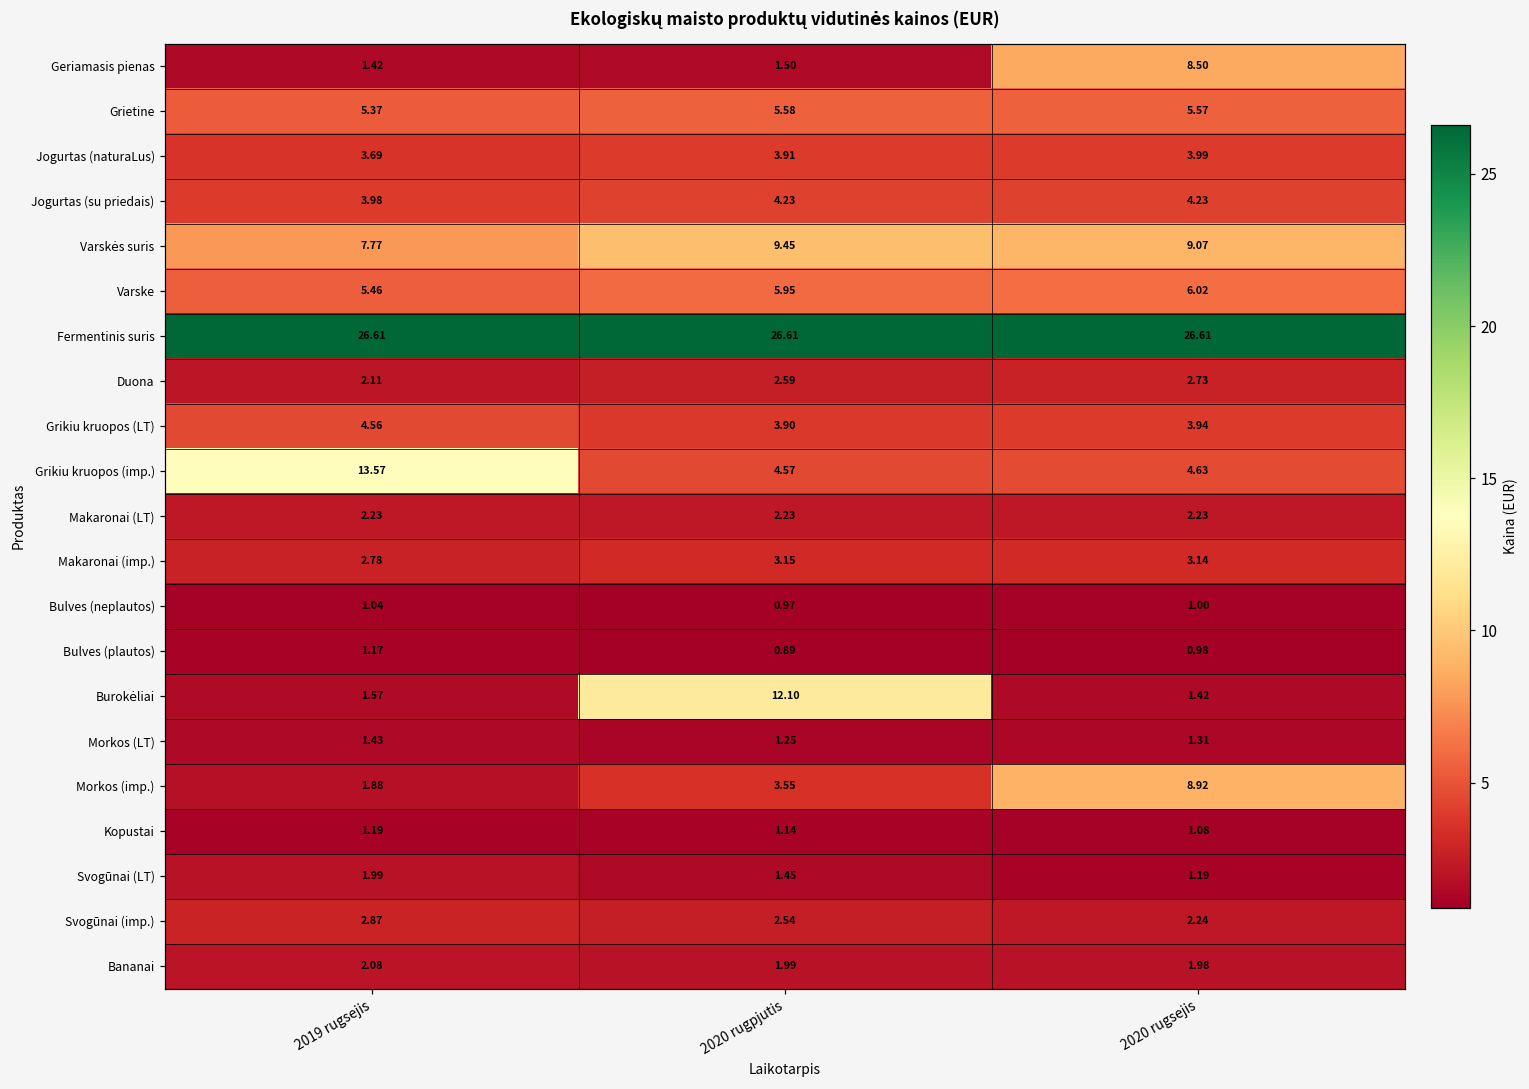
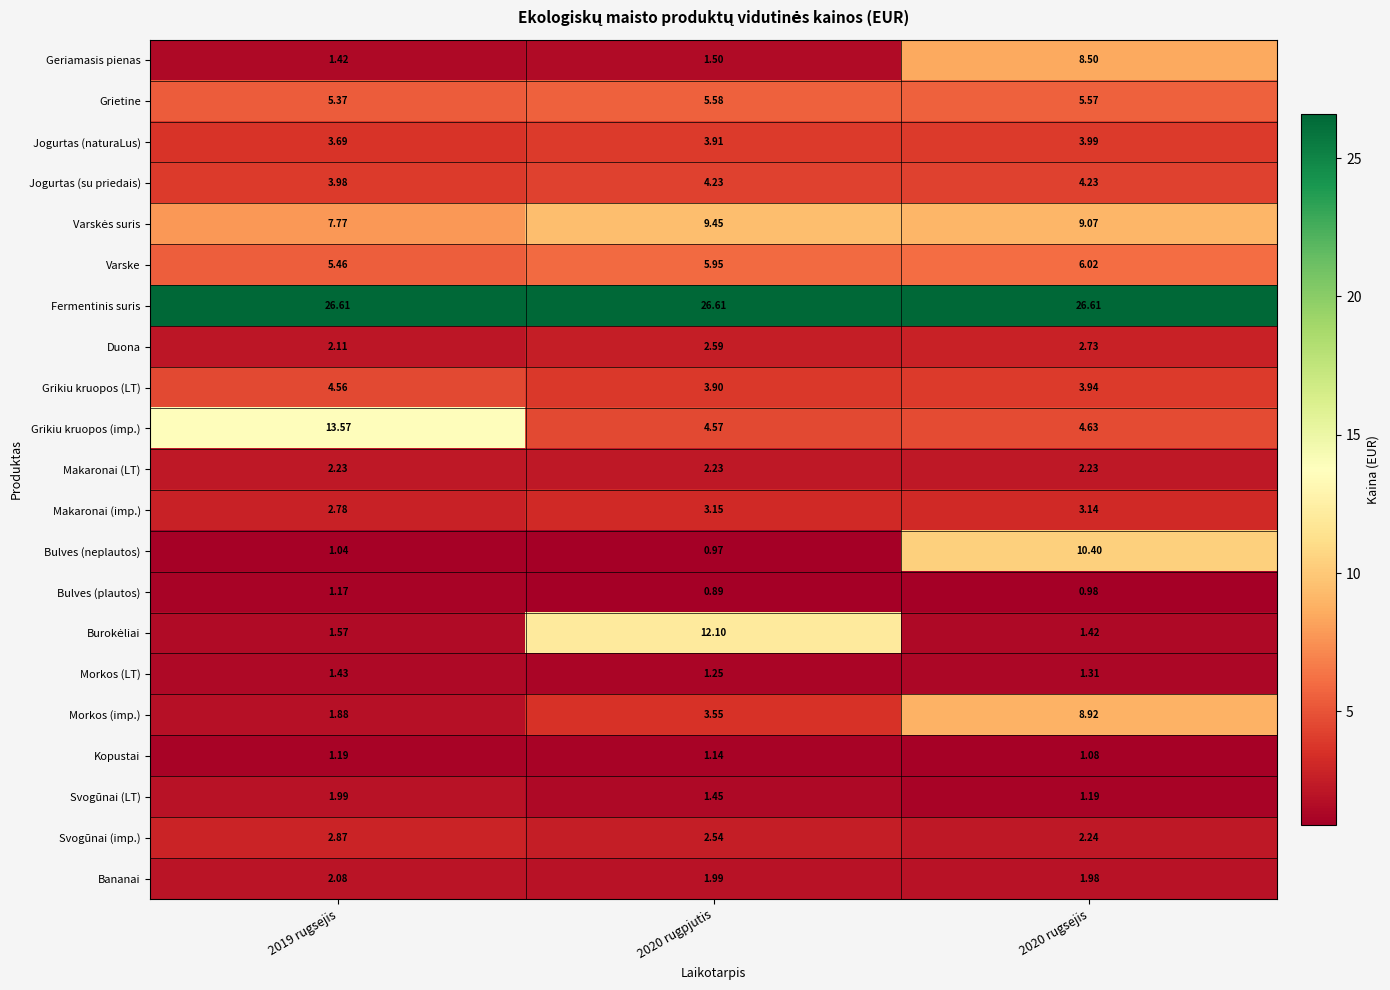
  {
    "Geriamasis pienas": {
      "2019 rugsejis": 1.42,
      "2020 rugpjutis": 1.50,
      "2020 rugsejis": 8.50
    },
    "Grietine": {
      "2019 rugsejis": 5.37,
      "2020 rugpjutis": 5.58,
      "2020 rugsejis": 5.57
    },
    "Jogurtas (naturaLus)": {
      "2019 rugsejis": 3.69,
      "2020 rugpjutis": 3.91,
      "2020 rugsejis": 3.99
    },
    "Jogurtas (su priedais)": {
      "2019 rugsejis": 3.98,
      "2020 rugpjutis": 4.23,
      "2020 rugsejis": 4.23
    },
    "Varskės suris": {
      "2019 rugsejis": 7.77,
      "2020 rugpjutis": 9.45,
      "2020 rugsejis": 9.07
    },
    "Varske": {
      "2019 rugsejis": 5.46,
      "2020 rugpjutis": 5.95,
      "2020 rugsejis": 6.02
    },
    "Fermentinis suris": {
      "2019 rugsejis": 26.61,
      "2020 rugpjutis": 26.61,
      "2020 rugsejis": 26.61
    },
    "Duona": {
      "2019 rugsejis": 2.11,
      "2020 rugpjutis": 2.59,
      "2020 rugsejis": 2.73
    },
    "Grikiu kruopos (LT)": {
      "2019 rugsejis": 4.56,
      "2020 rugpjutis": 3.90,
      "2020 rugsejis": 3.94
    },
    "Grikiu kruopos (imp.)": {
      "2019 rugsejis": 13.57,
      "2020 rugpjutis": 4.57,
      "2020 rugsejis": 4.63
    },
    "Makaronai (LT)": {
      "2019 rugsejis": 2.23,
      "2020 rugpjutis": 2.23,
      "2020 rugsejis": 2.23
    },
    "Makaronai (imp.)": {
      "2019 rugsejis": 2.78,
      "2020 rugpjutis": 3.15,
      "2020 rugsejis": 3.14
    },
    "Bulves (neplautos)": {
      "2019 rugsejis": 1.04,
      "2020 rugpjutis": 0.97,
-     "2020 rugsejis": 1.00
+     "2020 rugsejis": 10.40
    },
    "Bulves (plautos)": {
      "2019 rugsejis": 1.17,
      "2020 rugpjutis": 0.89,
      "2020 rugsejis": 0.98
    },
    "Burokėliai": {
      "2019 rugsejis": 1.57,
      "2020 rugpjutis": 12.10,
      "2020 rugsejis": 1.42
    },
    "Morkos (LT)": {
      "2019 rugsejis": 1.43,
      "2020 rugpjutis": 1.25,
      "2020 rugsejis": 1.31
    },
    "Morkos (imp.)": {
      "2019 rugsejis": 1.88,
      "2020 rugpjutis": 3.55,
      "2020 rugsejis": 8.92
    },
    "Kopustai": {
      "2019 rugsejis": 1.19,
      "2020 rugpjutis": 1.14,
      "2020 rugsejis": 1.08
    },
    "Svogūnai (LT)": {
      "2019 rugsejis": 1.99,
      "2020 rugpjutis": 1.45,
      "2020 rugsejis": 1.19
    },
    "Svogūnai (imp.)": {
      "2019 rugsejis": 2.87,
      "2020 rugpjutis": 2.54,
      "2020 rugsejis": 2.24
    },
    "Bananai": {
      "2019 rugsejis": 2.08,
      "2020 rugpjutis": 1.99,
      "2020 rugsejis": 1.98
    }
  }
